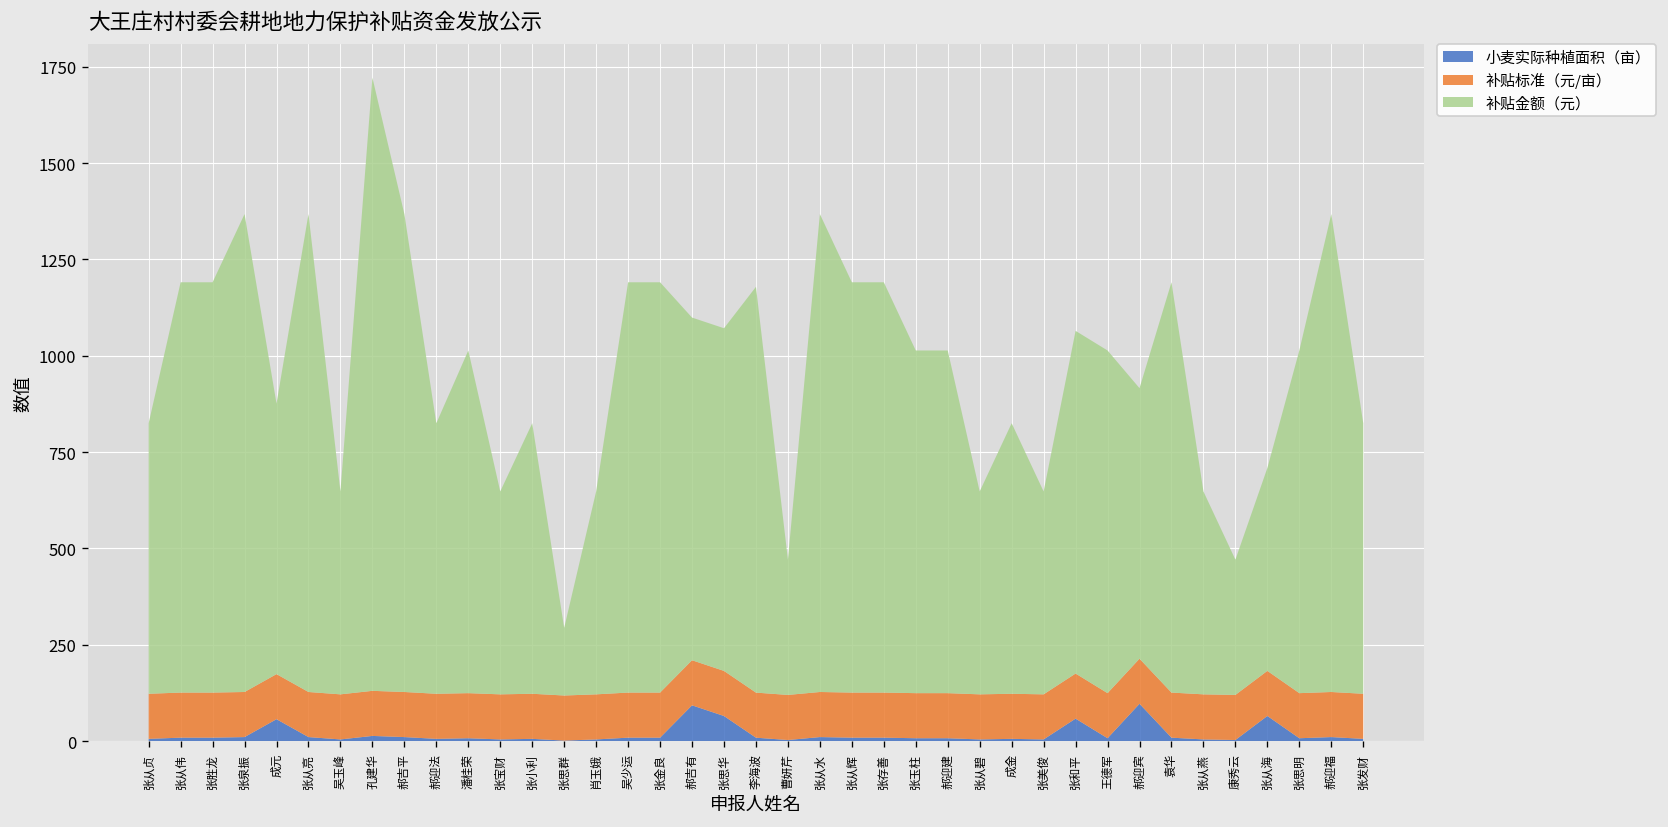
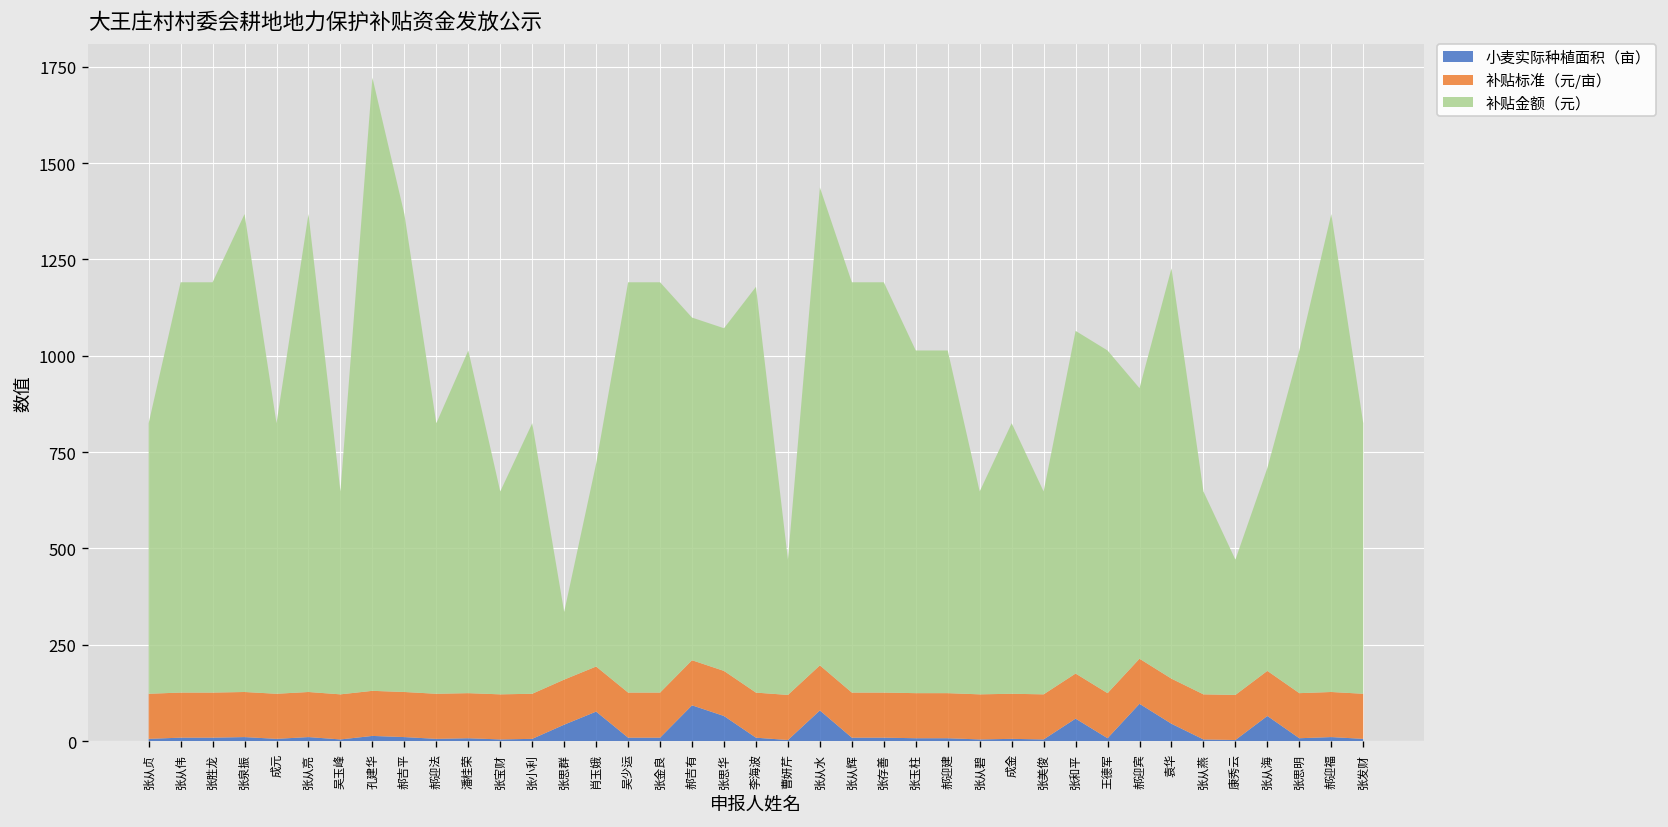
  {
    "小麦实际种植面积（亩）": {
      "张从伟": 10,
      "张胜龙": 10,
      "张泉振": 10,
-     "成元": 60,
+     "成元": 10,
      "张从亮": 10,
      "孔建华": 10,
      "郝吉平": 10,
-     "张思群": 0,
-     "肖玉娥": 0,
+     "张思群": 40,
+     "肖玉娥": 80,
      "吴少运": 10,
      "张金良": 10,
      "郝吉有": 90,
      "张思华": 70,
      "李海波": 10,
-     "张从水": 10,
+     "张从水": 80,
      "张从辉": 10,
      "张存善": 10,
      "张和平": 60,
      "郝迎宾": 100,
-     "袁华": 10,
+     "袁华": 50,
      "张从海": 70,
      "郝迎福": 10
    },
    "补贴标准（元/亩）": {
      "张从贞": 120,
      "张从伟": 120,
      "张胜龙": 120,
      "张泉振": 120,
      "成元": 120,
      "张从亮": 120,
      "吴玉峰": 120,
      "孔建华": 120,
      "郝吉平": 120,
      "郝迎法": 120,
      "潘桂荣": 120,
      "张宝财": 120,
      "张小利": 120,
      "张思群": 120,
      "肖玉娥": 120,
      "吴少运": 120,
      "张金良": 120,
      "郝吉有": 120,
      "张思华": 120,
      "李海波": 120,
      "曹妍芹": 120,
      "张从水": 120,
      "张从辉": 120,
      "张存善": 120,
      "张玉柱": 120,
      "郝迎建": 120,
      "张从碧": 120,
      "成金": 120,
      "张美俊": 120,
      "张和平": 120,
      "王德军": 120,
      "郝迎宾": 120,
      "袁华": 120,
      "张从燕": 120,
      "康秀云": 120,
      "张从海": 120,
      "张思明": 120,
      "郝迎福": 120,
      "张发财": 120
    },
    "补贴金额（元）": {
      "张从贞": 700,
      "张从伟": 1060,
      "张胜龙": 1060,
      "张泉振": 1240,
      "成元": 700,
      "张从亮": 1240,
      "吴玉峰": 530,
      "孔建华": 1590,
      "郝吉平": 1240,
      "郝迎法": 700,
      "潘桂荣": 890,
      "张宝财": 530,
      "张小利": 700,
      "张思群": 180,
      "肖玉娥": 530,
      "吴少运": 1060,
      "张金良": 1060,
      "郝吉有": 890,
      "张思华": 890,
      "李海波": 1050,
      "曹妍芹": 350,
      "张从水": 1240,
      "张从辉": 1060,
      "张存善": 1060,
      "张玉柱": 890,
      "郝迎建": 890,
      "张从碧": 530,
      "成金": 700,
      "张美俊": 530,
      "张和平": 890,
      "王德军": 890,
      "郝迎宾": 700,
      "袁华": 1060,
      "张从燕": 530,
      "康秀云": 350,
      "张从海": 530,
      "张思明": 890,
      "郝迎福": 1240,
      "张发财": 700
    }
  }
